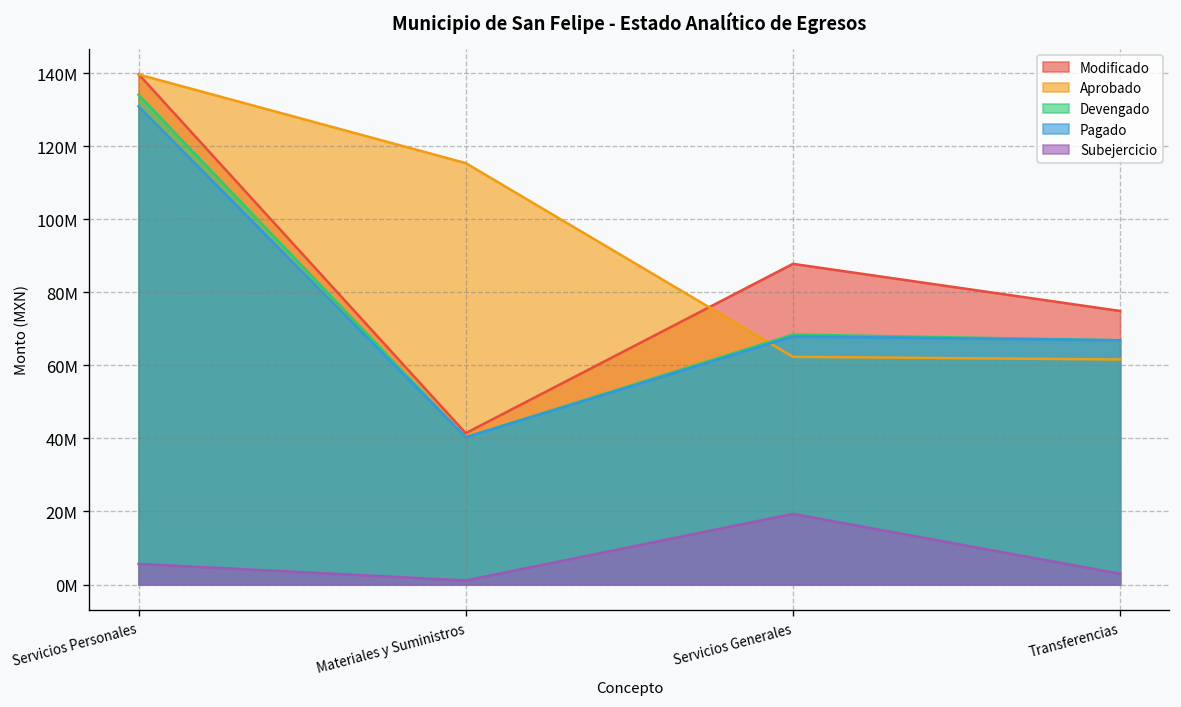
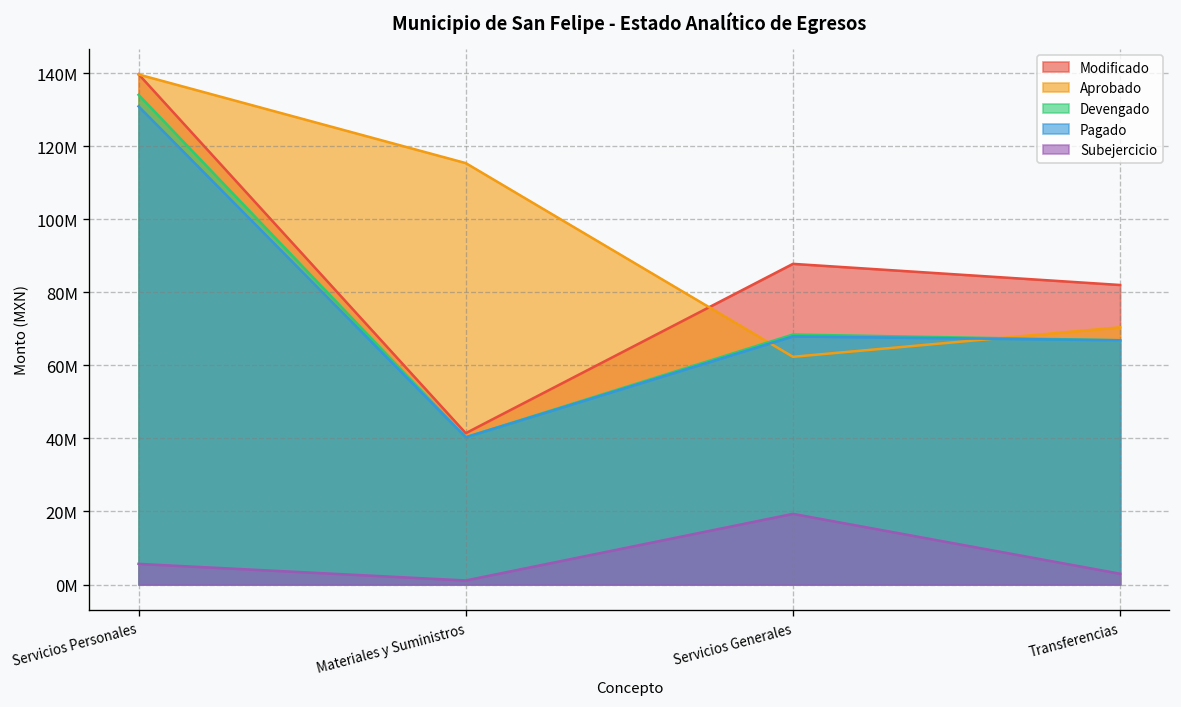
  {
    "Modificado": {
      "Materiales y Suministros": 41000000,
      "Servicios Generales": 88000000,
-     "Transferencias": 75000000
+     "Transferencias": 82000000
    },
    "Aprobado": {
      "Materiales y Suministros": 115000000,
      "Servicios Generales": 62000000,
-     "Transferencias": 62000000
+     "Transferencias": 70000000
    },
    "Devengado": {
      "Servicios Personales": 134000000
    },
    "Pagado": {
      "Servicios Personales": 131000000
    },
    "Subejercicio": {
      "Servicios Personales": 6000000,
      "Materiales y Suministros": 1000000,
      "Servicios Generales": 19000000,
      "Transferencias": 3000000
    }
  }
